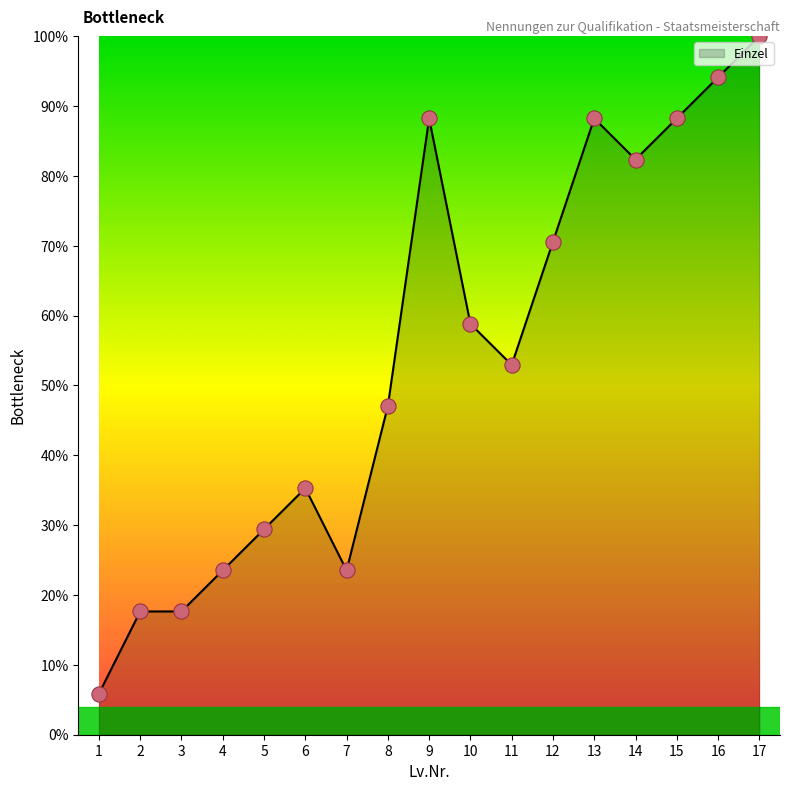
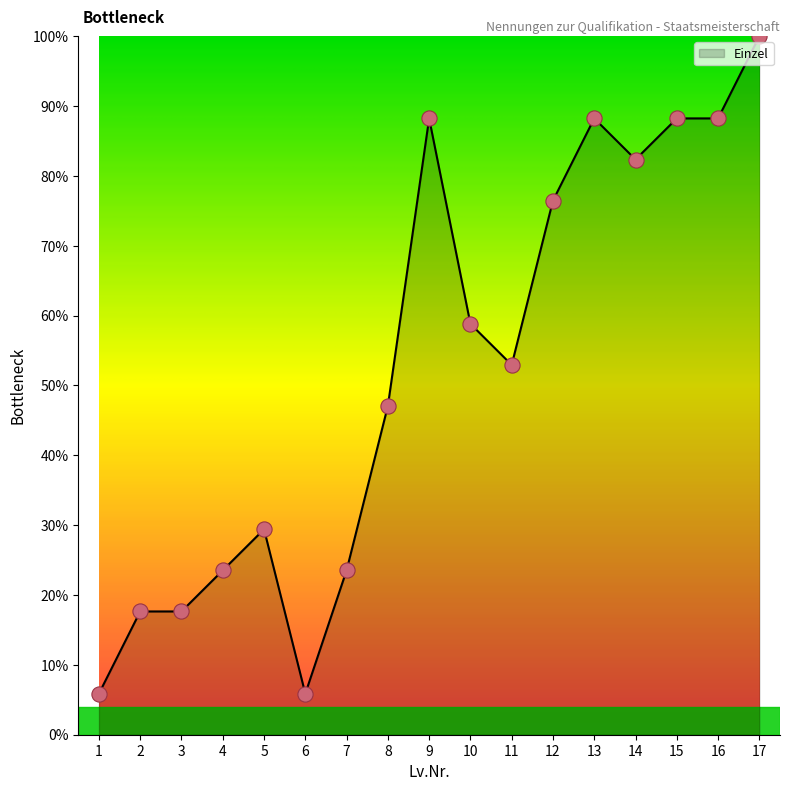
  {
    "1": "6%",
    "2": "18%",
    "3": "18%",
    "4": "24%",
    "5": "29%",
-   "6": "35%",
+   "6": "6%",
    "7": "24%",
    "8": "47%",
    "9": "88%",
    "10": "59%",
    "11": "53%",
-   "12": "71%",
+   "12": "76%",
    "13": "88%",
    "14": "82%",
    "15": "88%",
-   "16": "94%",
+   "16": "88%",
    "17": "100%"
  }
